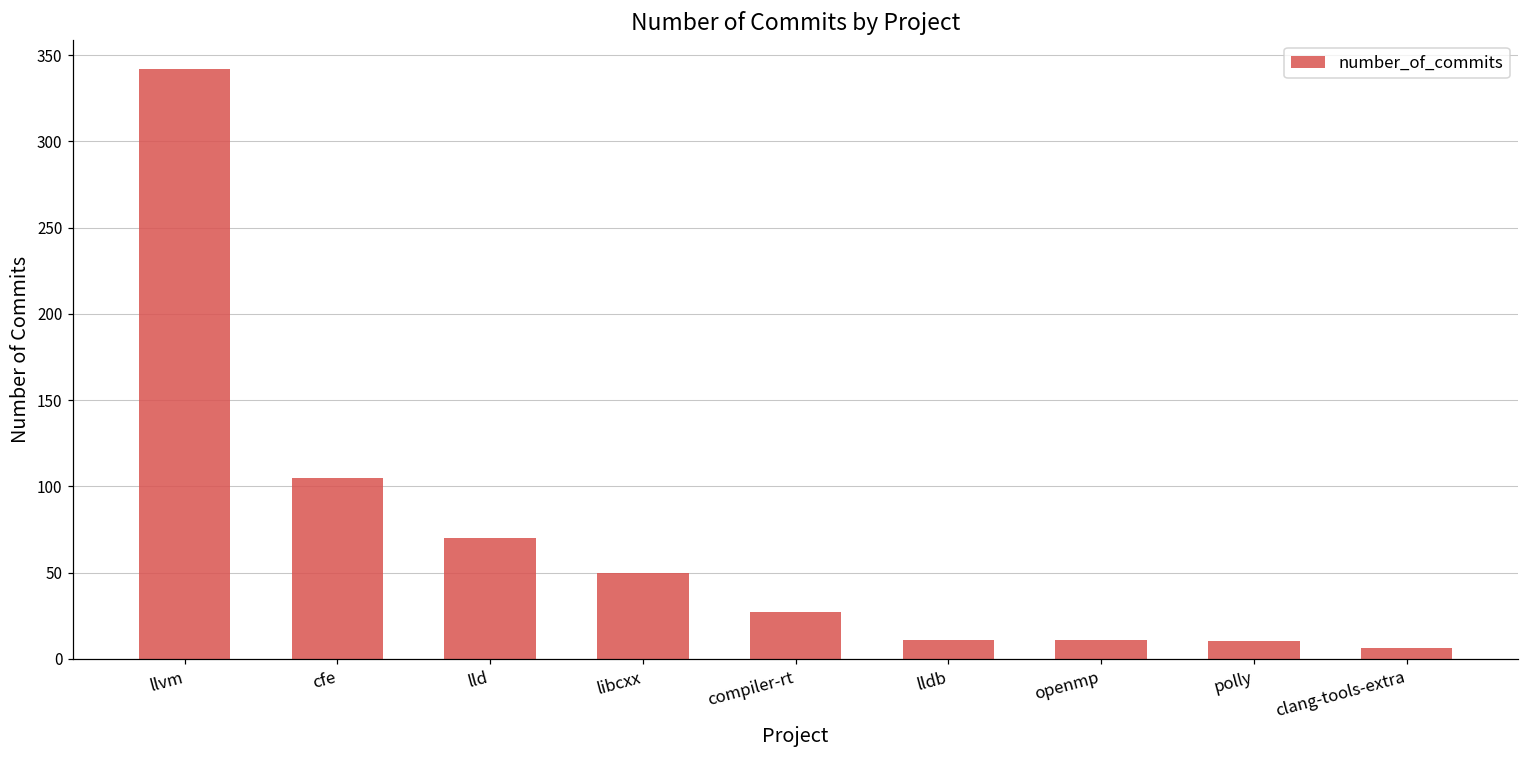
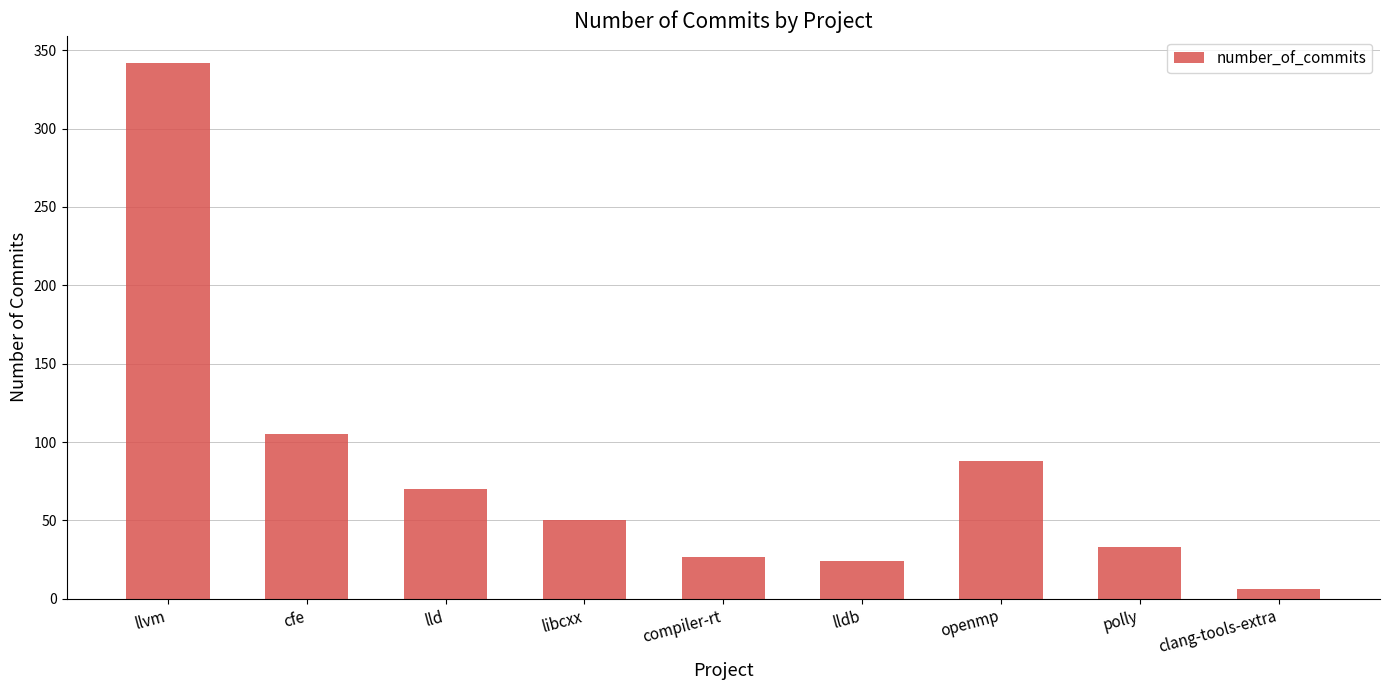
  {
    "llvm": 342,
    "cfe": 105,
    "lld": 70,
    "libcxx": 50,
    "compiler-rt": 27,
-   "lldb": 11,
-   "openmp": 11,
-   "polly": 10,
+   "lldb": 24,
+   "openmp": 88,
+   "polly": 33,
    "clang-tools-extra": 6
  }
